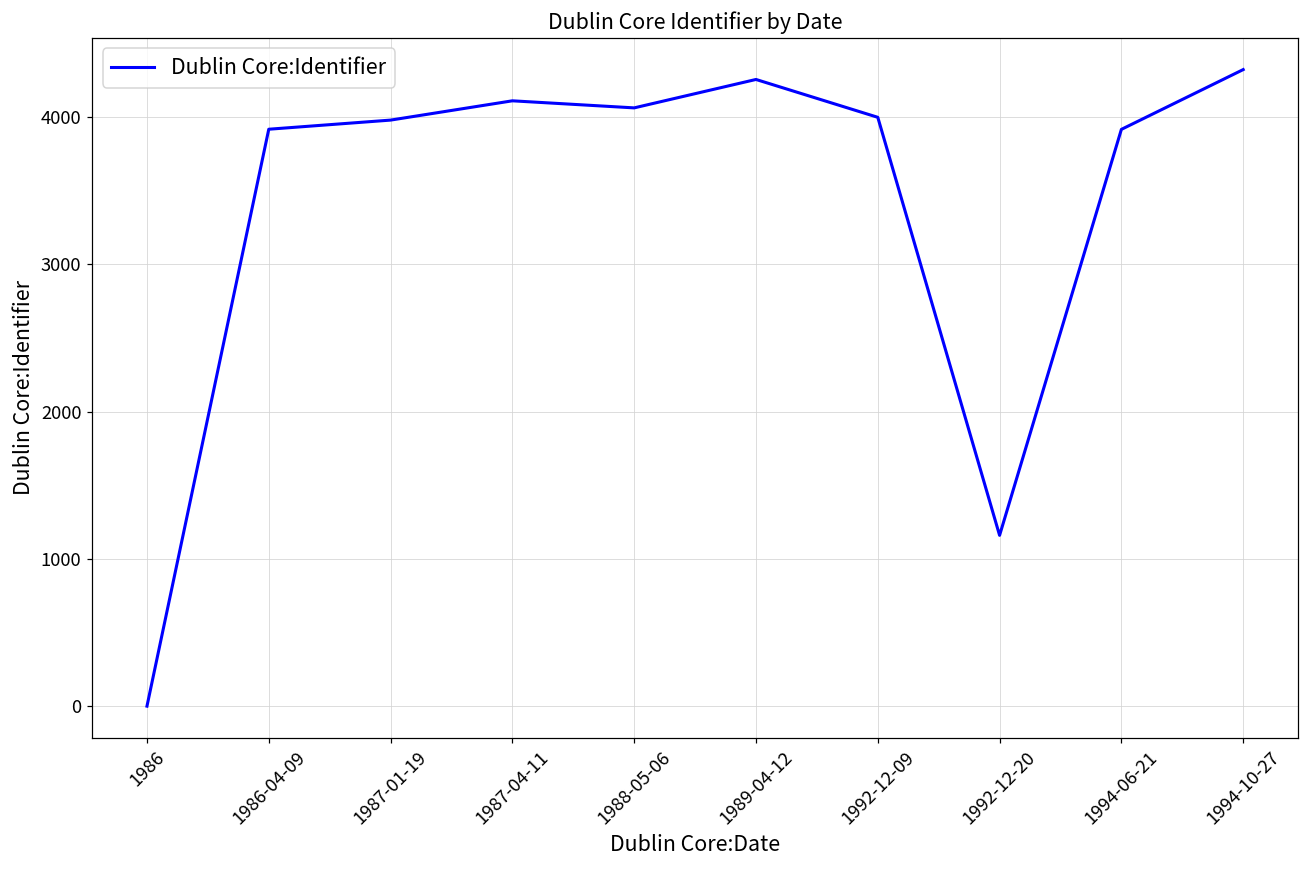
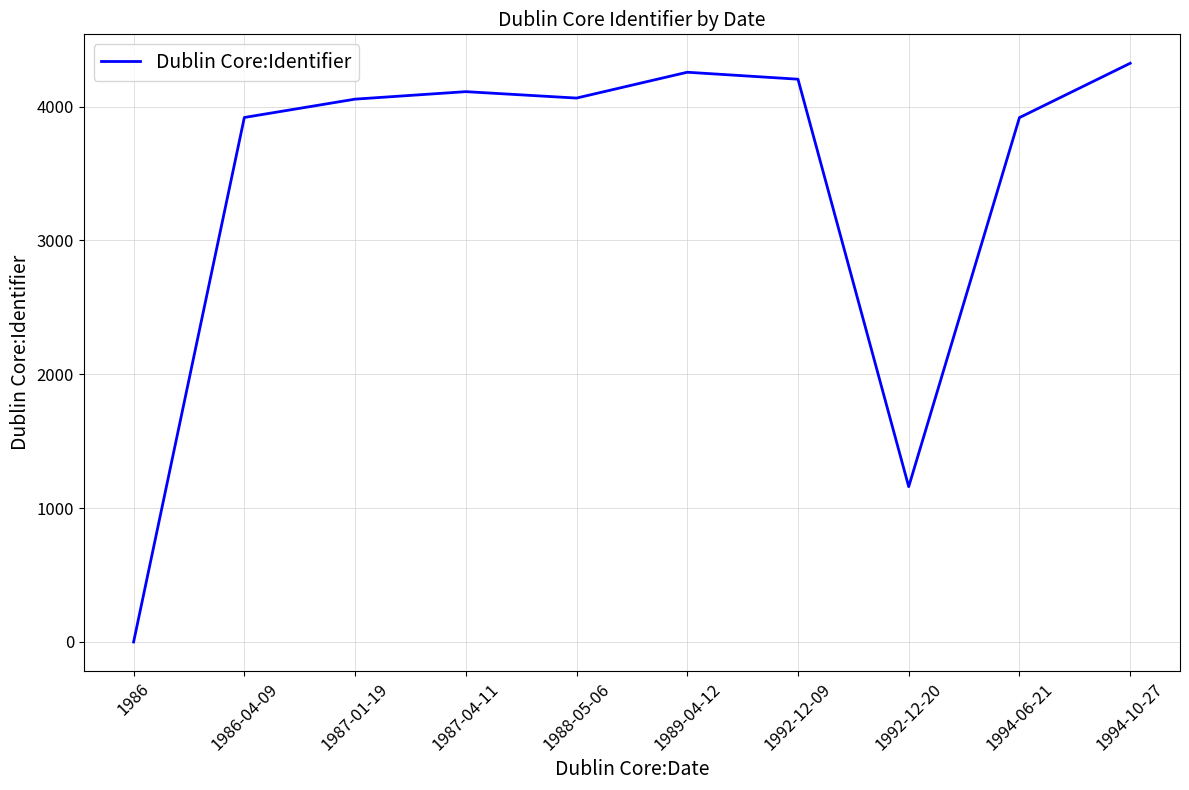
  {
    "1986": 0,
    "1986-04-09": 3920,
-   "1987-01-19": 3980,
+   "1987-01-19": 4060,
    "1987-04-11": 4110,
    "1988-05-06": 4060,
    "1989-04-12": 4260,
-   "1992-12-09": 4000,
+   "1992-12-09": 4200,
    "1992-12-20": 1160,
    "1994-06-21": 3920,
    "1994-10-27": 4320
  }
